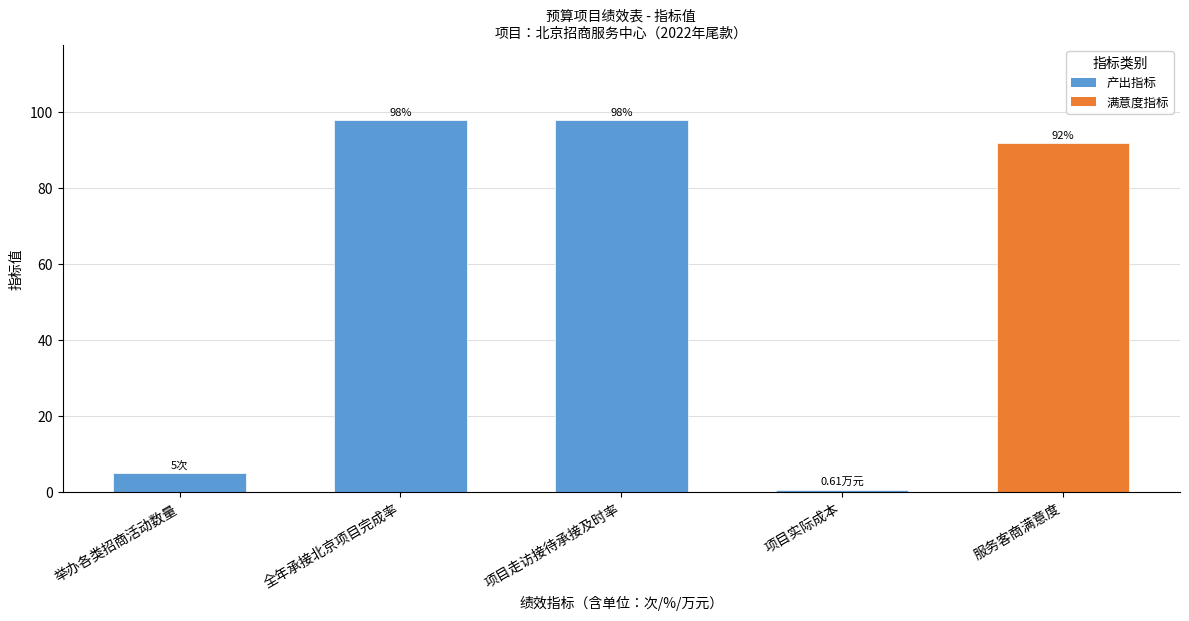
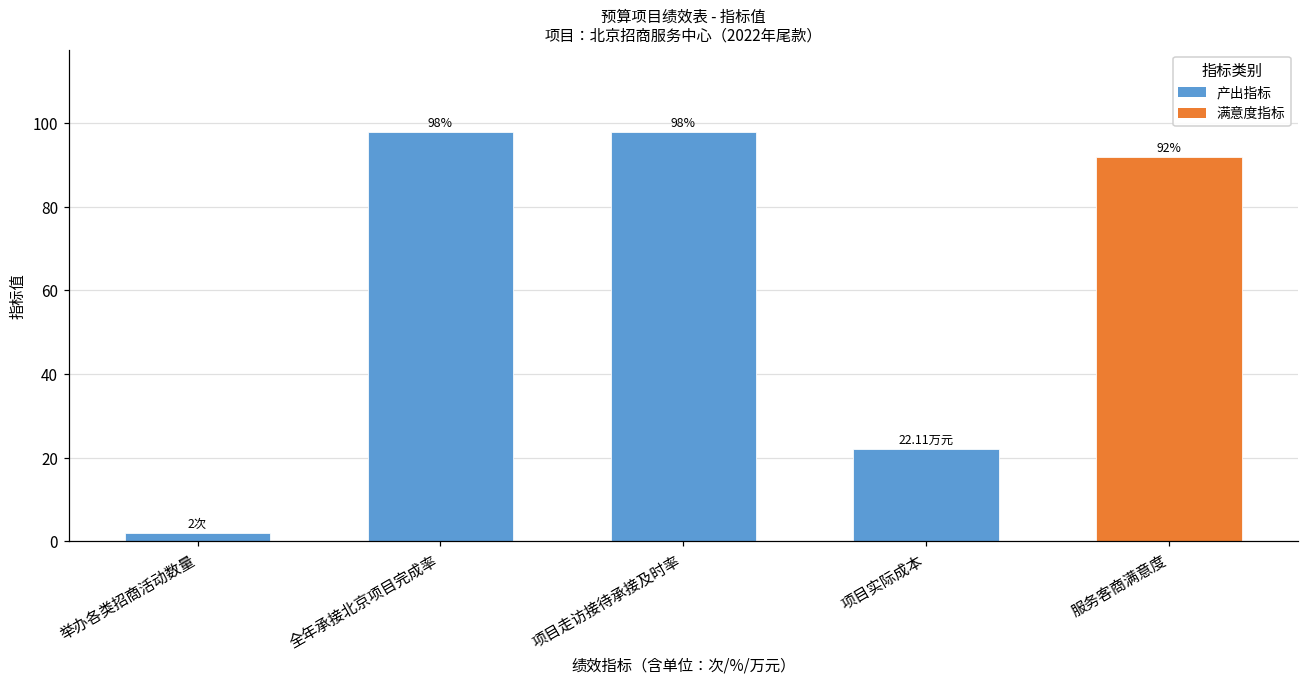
  {
-   "举办各类招商活动数量": "5次",
+   "举办各类招商活动数量": "2次",
    "全年承接北京项目完成率": "98%",
    "项目走访接待承接及时率": "98%",
-   "项目实际成本": "0.61",
+   "项目实际成本": "22.11",
    "服务客商满意度": "92%"
  }
